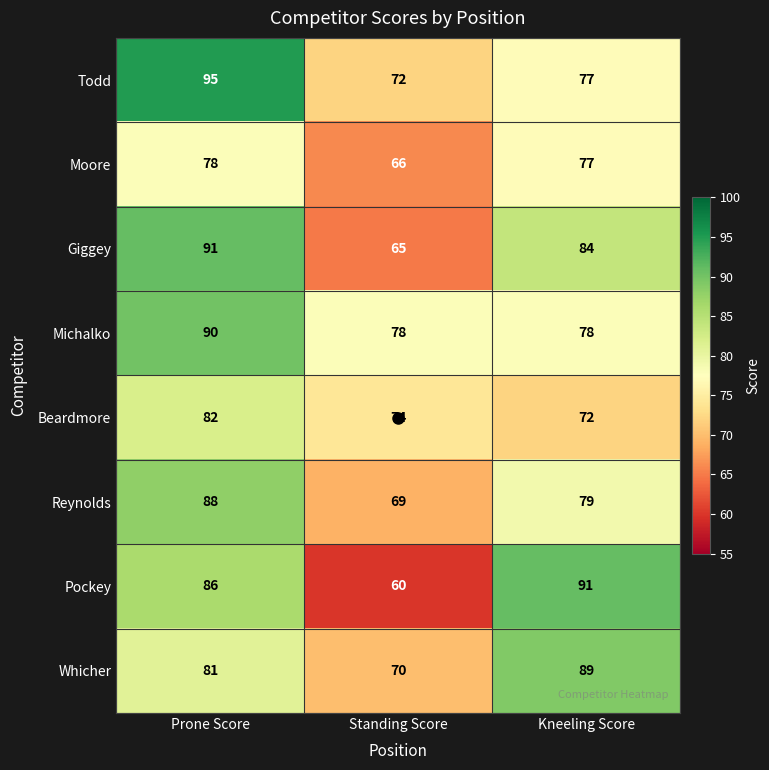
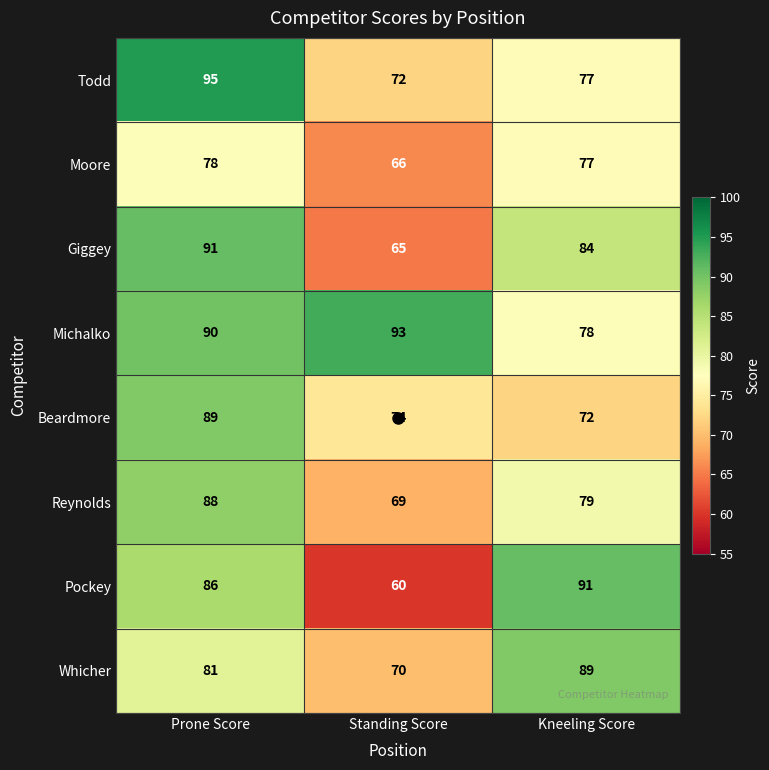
  {
    "Todd": {
      "Prone Score": 95,
      "Standing Score": 72,
      "Kneeling Score": 77
    },
    "Moore": {
      "Prone Score": 78,
      "Standing Score": 66,
      "Kneeling Score": 77
    },
    "Giggey": {
      "Prone Score": 91,
      "Standing Score": 65,
      "Kneeling Score": 84
    },
    "Michalko": {
      "Prone Score": 90,
-     "Standing Score": 78,
+     "Standing Score": 93,
      "Kneeling Score": 78
    },
    "Beardmore": {
-     "Prone Score": 82,
+     "Prone Score": 89,
      "Kneeling Score": 72
    },
    "Reynolds": {
      "Prone Score": 88,
      "Standing Score": 69,
      "Kneeling Score": 79
    },
    "Pockey": {
      "Prone Score": 86,
      "Standing Score": 60,
      "Kneeling Score": 91
    },
    "Whicher": {
      "Prone Score": 81,
      "Standing Score": 70
    }
  }
